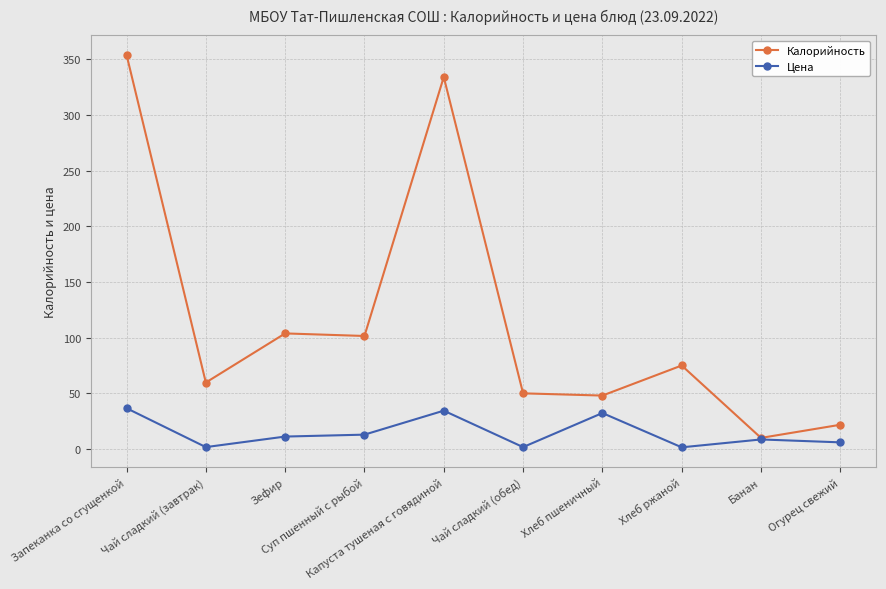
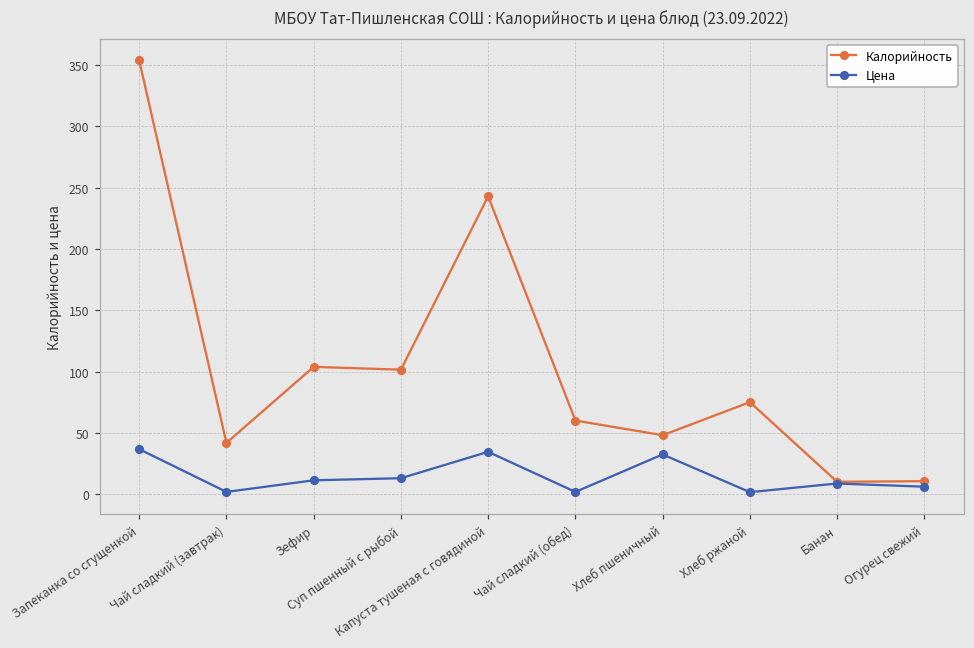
  {
    "Калорийность": {
      "Запеканка со сгущенкой": 354,
-     "Чай сладкий (завтрак)": 60,
+     "Чай сладкий (завтрак)": 42,
      "Зефир": 104,
      "Суп пшенный с рыбой": 102,
-     "Капуста тушеная с говядиной": 334,
-     "Чай сладкий (обед)": 50,
+     "Капуста тушеная с говядиной": 243,
+     "Чай сладкий (обед)": 60,
      "Хлеб пшеничный": 48,
      "Хлеб ржаной": 75,
-     "Огурец свежий": 22
+     "Огурец свежий": 11
    },
    "Цена": {
      "Запеканка со сгущенкой": 37,
      "Чай сладкий (завтрак)": 2,
      "Зефир": 11,
      "Суп пшенный с рыбой": 13,
      "Капуста тушеная с говядиной": 34,
      "Чай сладкий (обед)": 2,
      "Хлеб пшеничный": 32,
      "Хлеб ржаной": 2,
      "Огурец свежий": 6
    }
  }
